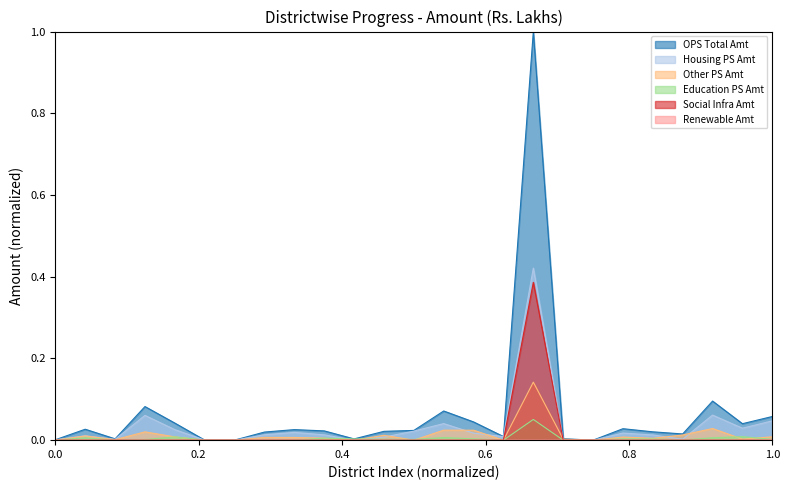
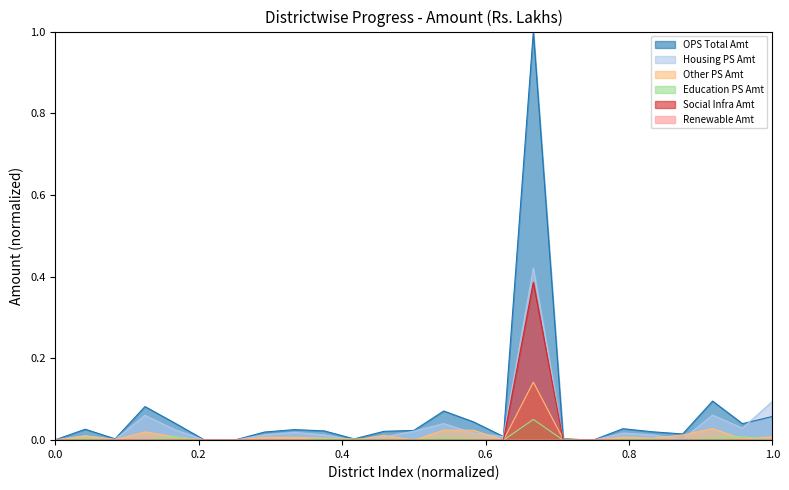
  {
    "OPS Total Amt": {
      "1.0": 0.06
    },
    "Housing PS Amt": {
-     "1.0": 0.05
+     "1.0": 0.09
    }
  }
